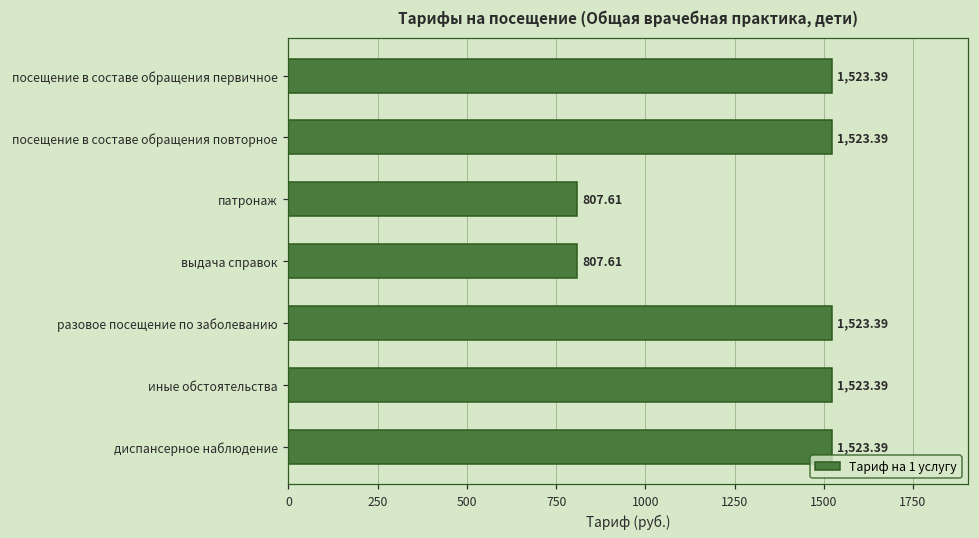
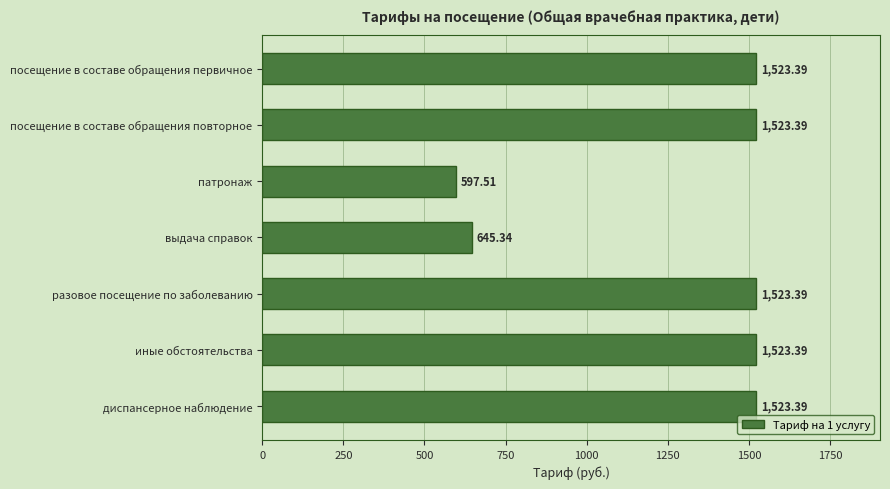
  {
    "посещение в составе обращения первичное": "1,523.39",
    "посещение в составе обращения повторное": "1,523.39",
-   "патронаж": "807.61",
-   "выдача справок": "807.61",
+   "патронаж": "597.51",
+   "выдача справок": "645.34",
    "разовое посещение по заболеванию": "1,523.39",
    "иные обстоятельства": "1,523.39",
    "диспансерное наблюдение": "1,523.39"
  }
